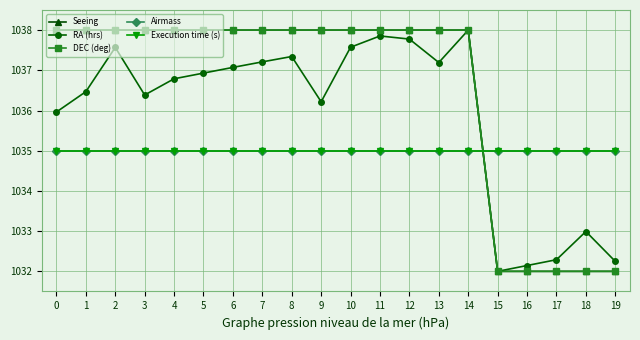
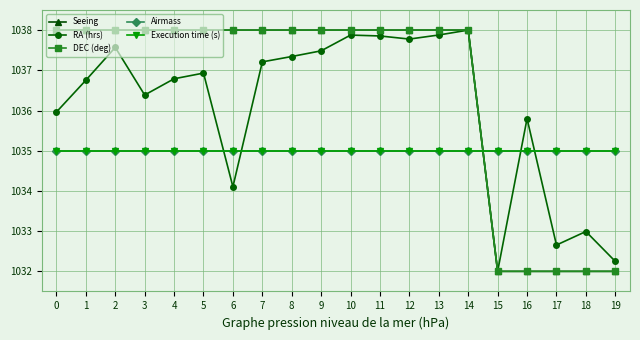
  {
    "RA (hrs)": {
      "0": 1036.0,
-     "1": 1036.5,
+     "1": 1036.8,
      "3": 1036.4,
      "4": 1036.8,
      "5": 1036.9,
-     "6": 1037.1,
+     "6": 1034.1,
      "7": 1037.2,
      "8": 1037.3,
-     "9": 1036.2,
-     "10": 1037.6,
+     "9": 1037.5,
+     "10": 1037.9,
      "11": 1037.9,
      "12": 1037.8,
-     "13": 1037.2,
-     "16": 1032.1,
-     "17": 1032.3,
+     "13": 1037.9,
+     "16": 1035.8,
+     "17": 1032.7,
      "18": 1033.0,
      "19": 1032.2
    }
  }
